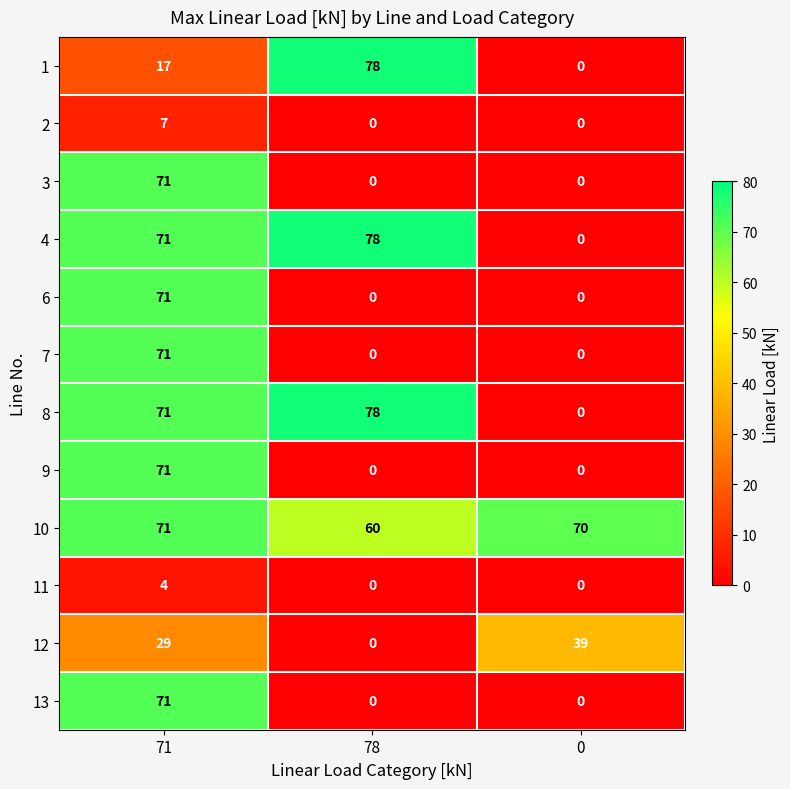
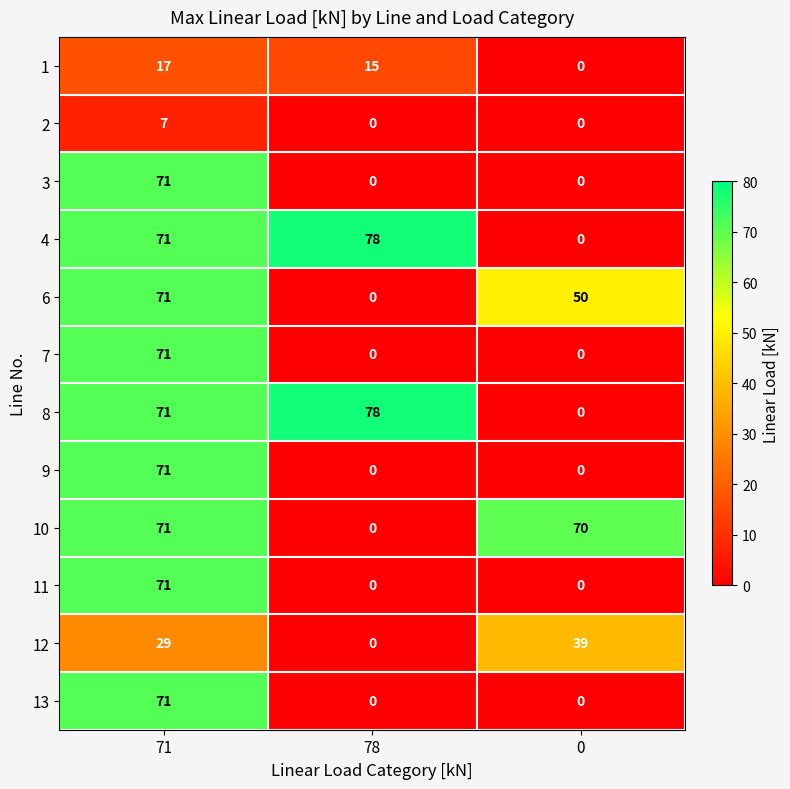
  {
    "1": {
      "71": 17,
-     "78": 78,
+     "78": 15,
      "0": 0
    },
    "2": {
      "71": 7,
      "78": 0,
      "0": 0
    },
    "3": {
      "71": 71,
      "78": 0,
      "0": 0
    },
    "4": {
      "71": 71,
      "78": 78,
      "0": 0
    },
    "6": {
      "71": 71,
      "78": 0,
-     "0": 0
+     "0": 50
    },
    "7": {
      "71": 71,
      "78": 0,
      "0": 0
    },
    "8": {
      "71": 71,
      "78": 78,
      "0": 0
    },
    "9": {
      "71": 71,
      "78": 0,
      "0": 0
    },
    "10": {
      "71": 71,
-     "78": 60,
+     "78": 0,
      "0": 70
    },
    "11": {
-     "71": 4,
+     "71": 71,
      "78": 0,
      "0": 0
    },
    "12": {
      "71": 29,
      "78": 0,
      "0": 39
    },
    "13": {
      "71": 71,
      "78": 0,
      "0": 0
    }
  }
